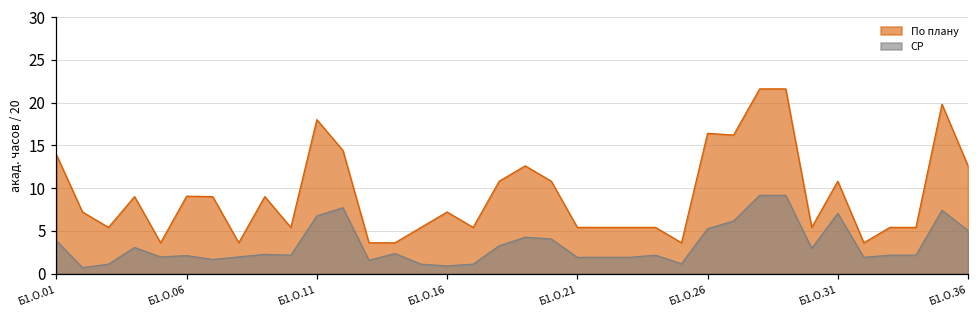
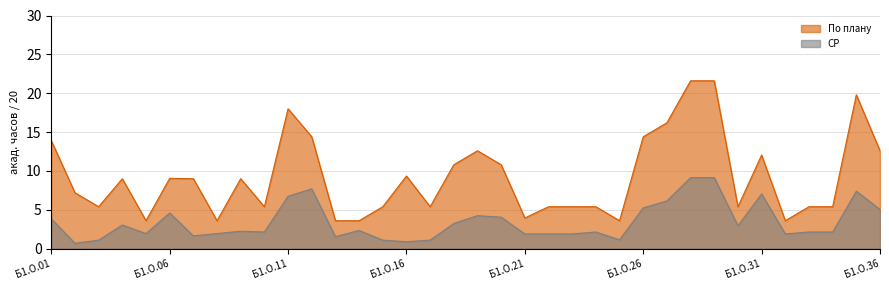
  {
    "По плану": {
      "Б1.О.01": 14,
      "Б1.О.06": 9,
      "Б1.О.11": 18,
-     "Б1.О.16": 7,
-     "Б1.О.21": 5,
-     "Б1.О.26": 16,
-     "Б1.О.31": 11,
+     "Б1.О.16": 9,
+     "Б1.О.21": 4,
+     "Б1.О.26": 14,
+     "Б1.О.31": 12,
      "Б1.О.36": 13
    },
    "СР": {
      "Б1.О.01": 4,
-     "Б1.О.06": 2,
+     "Б1.О.06": 5,
      "Б1.О.11": 7,
      "Б1.О.16": 1,
      "Б1.О.21": 2,
      "Б1.О.26": 5,
      "Б1.О.31": 7,
      "Б1.О.36": 5
    }
  }
